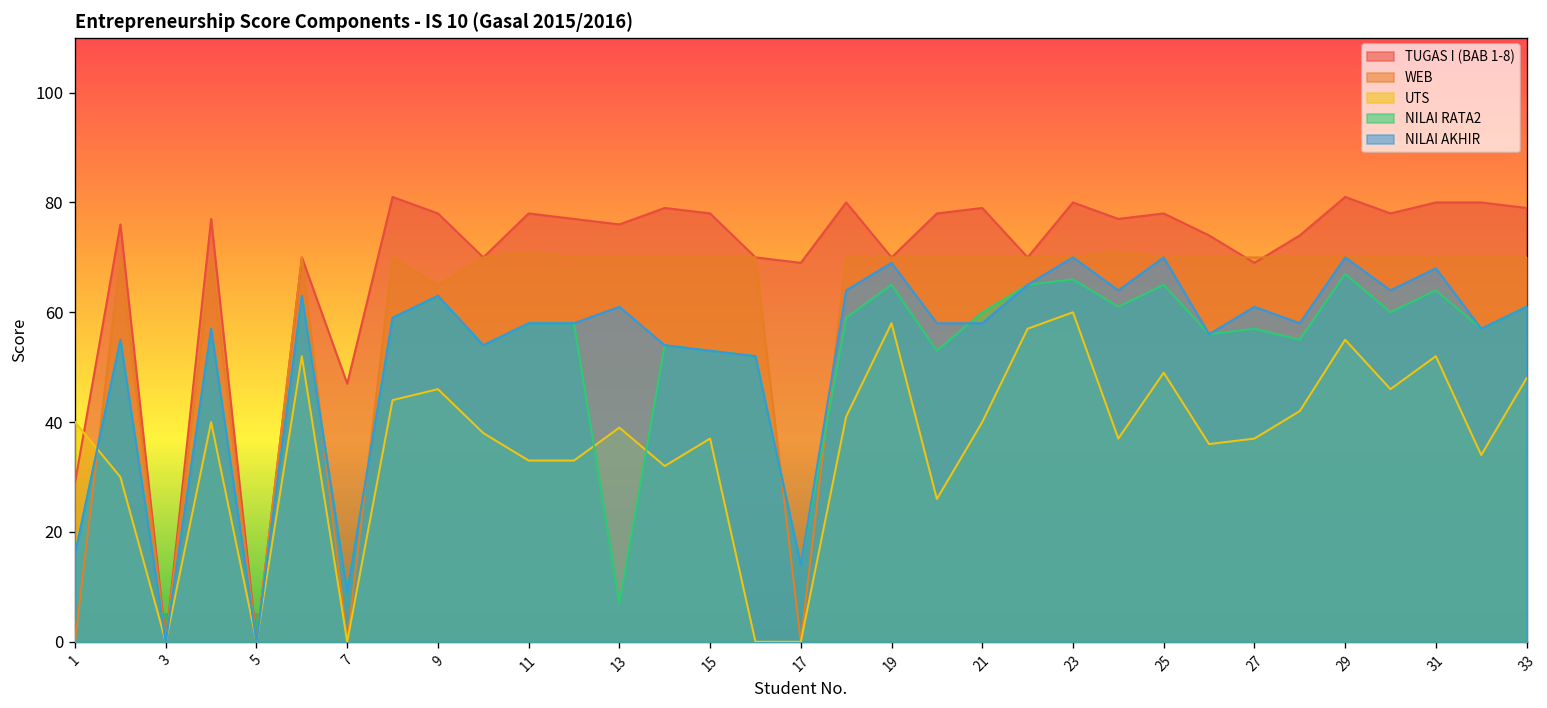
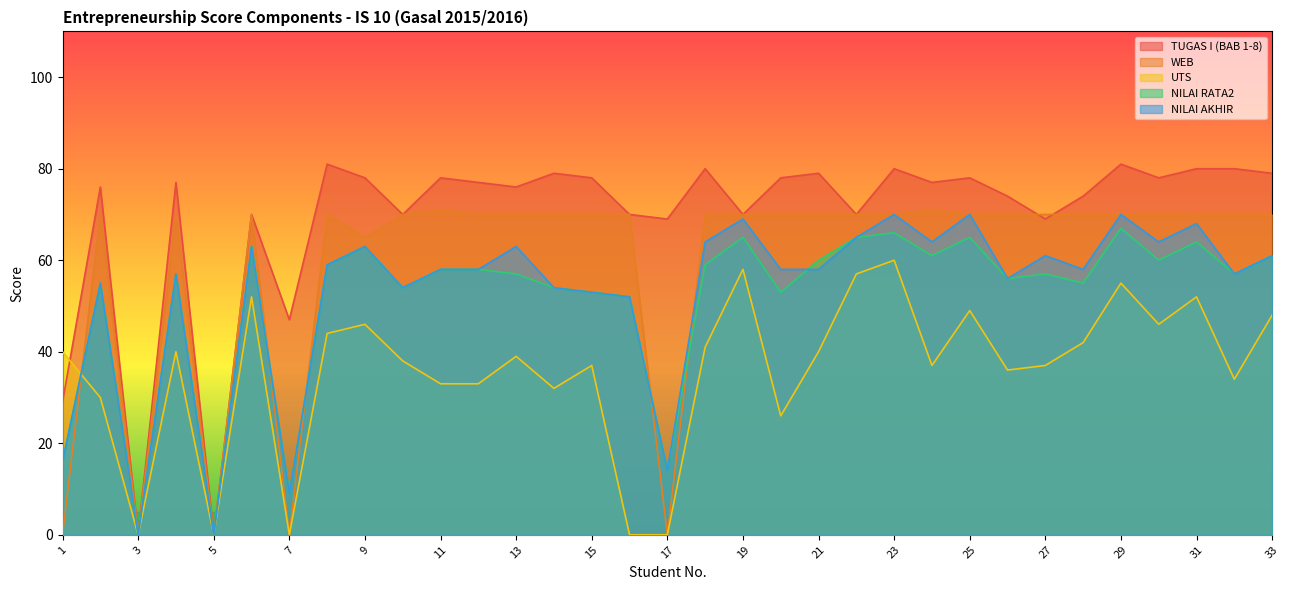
  {
    "UTS": {
      "1": 40,
      "9": 46,
      "11": 33,
      "13": 39,
      "15": 37,
      "19": 58,
      "21": 40,
      "23": 60,
      "25": 49,
      "27": 37,
      "29": 55,
      "31": 52,
      "33": 48
    },
    "NILAI RATA2": {
-     "13": 7,
+     "13": 57,
      "19": 65,
      "21": 60,
      "23": 66,
      "25": 65,
      "27": 57,
      "29": 67,
      "31": 64
    },
    "NILAI AKHIR": {
-     "13": 61,
+     "13": 63,
      "19": 69,
      "21": 58,
      "27": 61,
      "31": 68
    }
  }
